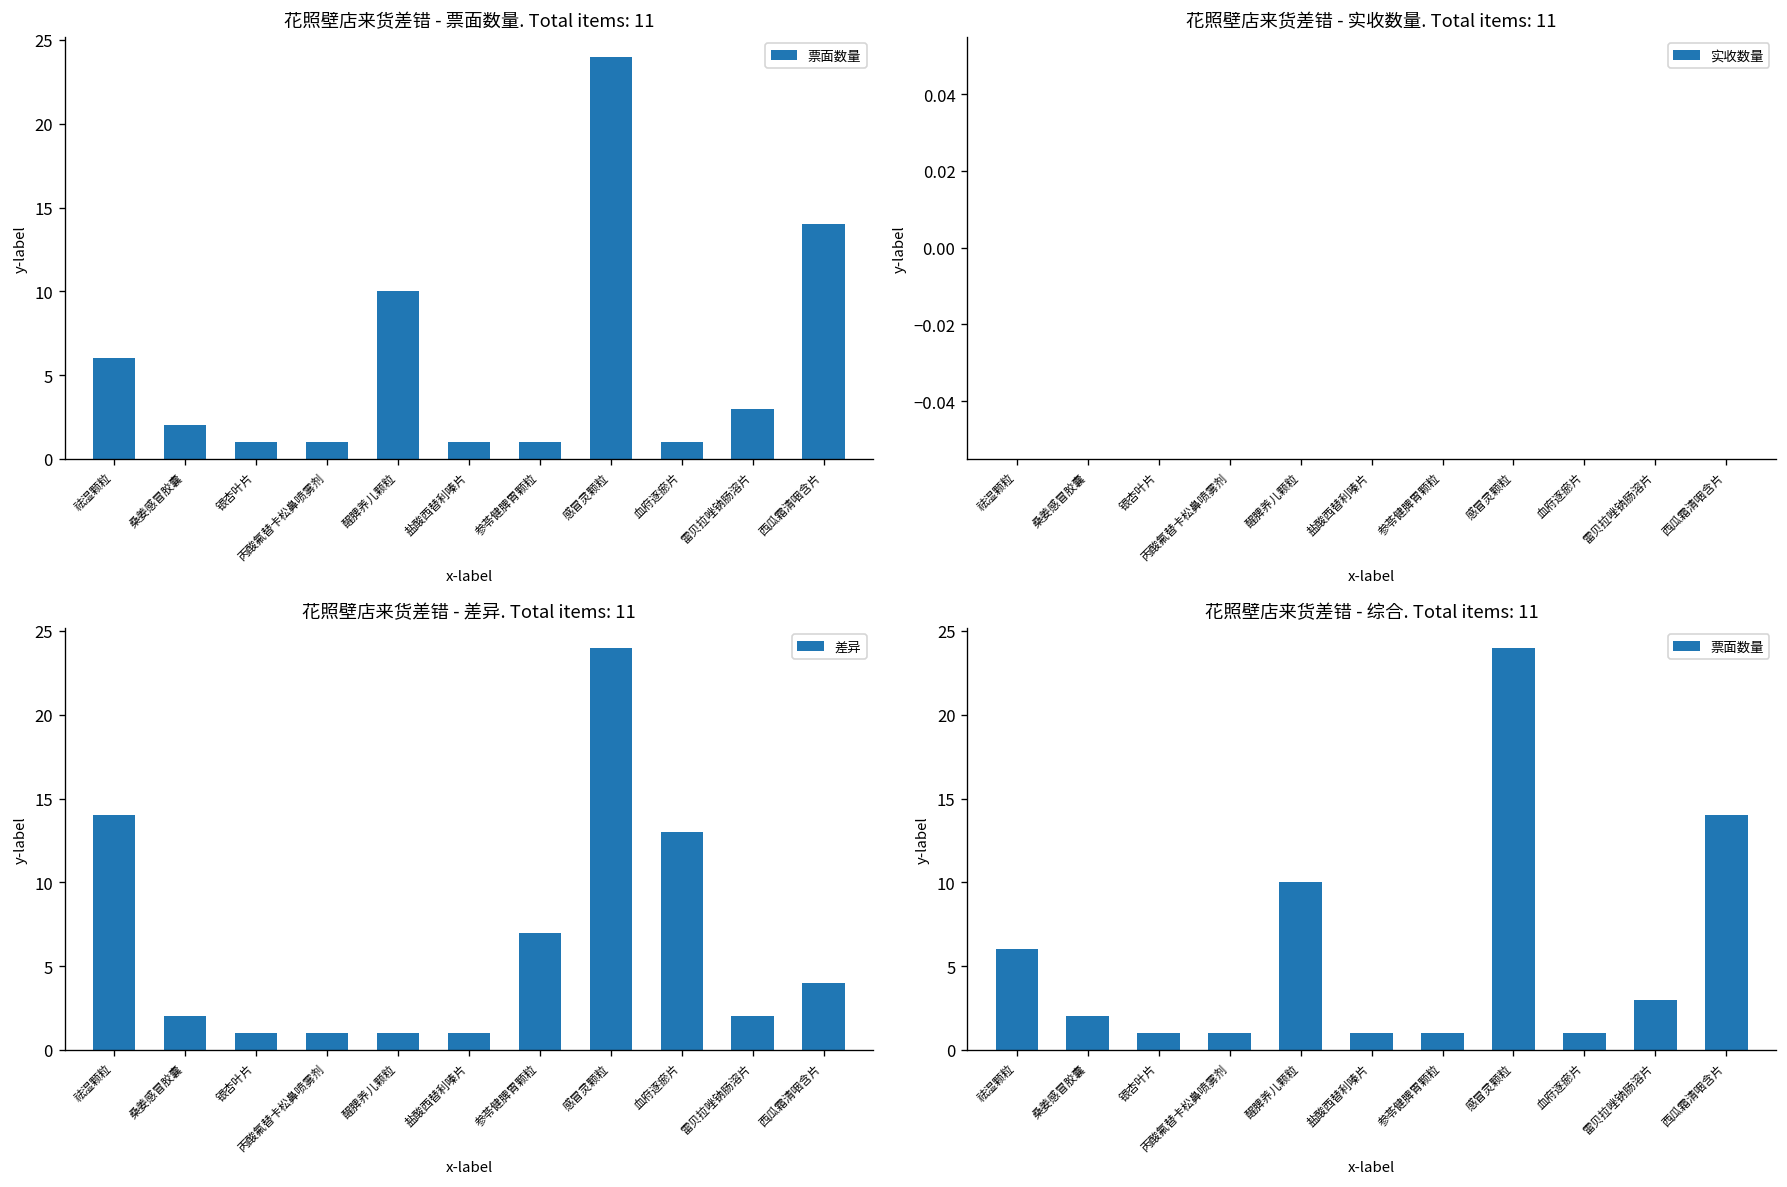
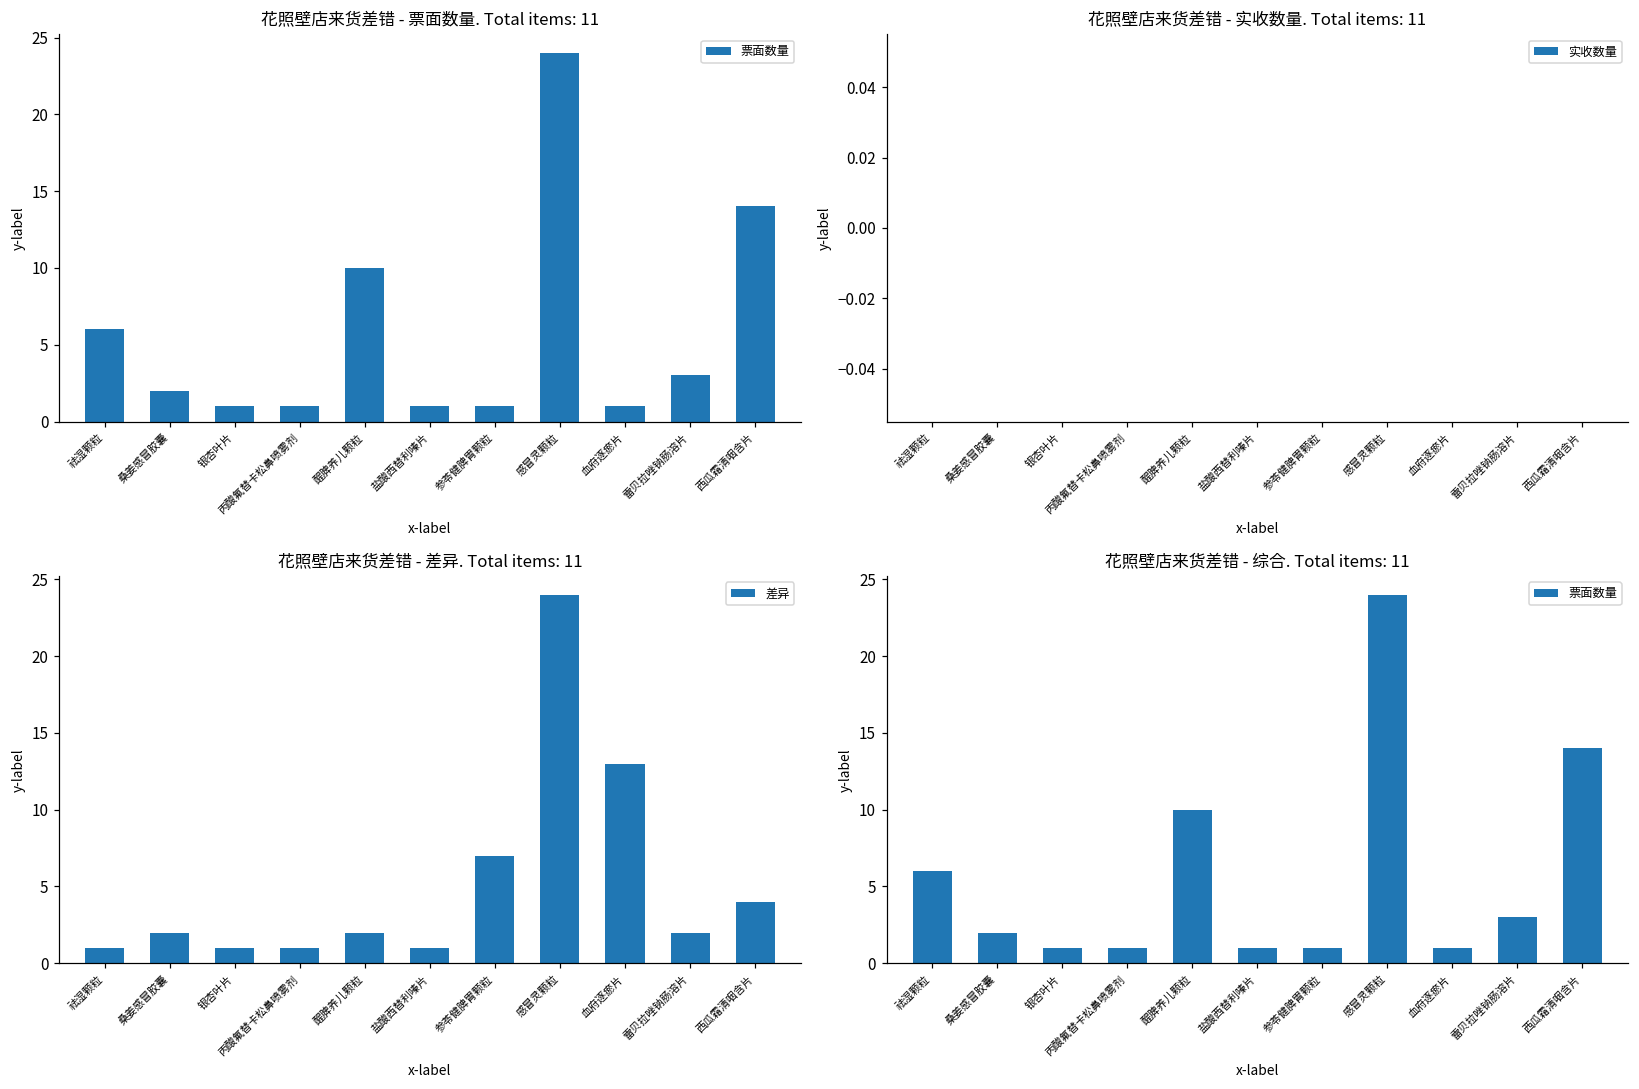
  {
    "花照壁店来货差错 - 票面数量. Total items: 11": {
      "祛湿颗粒": 6.0,
      "桑姜感冒胶囊": 2.0,
      "银杏叶片": 1.0,
      "丙酸氟替卡松鼻喷雾剂": 1.0,
      "醒脾养儿颗粒": 10.0,
      "盐酸西替利嗪片": 1.0,
      "参苓健脾胃颗粒": 1.0,
      "感冒灵颗粒": 24.0,
      "血府逐瘀片": 1.0,
      "雷贝拉唑钠肠溶片": 3.0,
      "西瓜霜清咽含片": 14.0
    },
    "花照壁店来货差错 - 实收数量. Total items: 11": {
      "祛湿颗粒": 0.000,
      "桑姜感冒胶囊": 0.000,
      "银杏叶片": 0.000,
      "丙酸氟替卡松鼻喷雾剂": 0.000,
      "醒脾养儿颗粒": 0.000,
      "盐酸西替利嗪片": 0.000,
      "参苓健脾胃颗粒": 0.000,
      "感冒灵颗粒": 0.000,
      "血府逐瘀片": 0.000,
      "雷贝拉唑钠肠溶片": 0.000,
      "西瓜霜清咽含片": 0.000
    },
    "花照壁店来货差错 - 差异. Total items: 11": {
-     "祛湿颗粒": 14,
+     "祛湿颗粒": 1,
      "桑姜感冒胶囊": 2,
      "银杏叶片": 1,
      "丙酸氟替卡松鼻喷雾剂": 1,
-     "醒脾养儿颗粒": 1,
+     "醒脾养儿颗粒": 2,
      "盐酸西替利嗪片": 1,
      "参苓健脾胃颗粒": 7,
      "感冒灵颗粒": 24,
      "血府逐瘀片": 13,
      "雷贝拉唑钠肠溶片": 2,
      "西瓜霜清咽含片": 4
    },
    "花照壁店来货差错 - 综合. Total items: 11": {
      "祛湿颗粒": 6.0,
      "桑姜感冒胶囊": 2.0,
      "银杏叶片": 1.0,
      "丙酸氟替卡松鼻喷雾剂": 1.0,
      "醒脾养儿颗粒": 10.0,
      "盐酸西替利嗪片": 1.0,
      "参苓健脾胃颗粒": 1.0,
      "感冒灵颗粒": 24.0,
      "血府逐瘀片": 1.0,
      "雷贝拉唑钠肠溶片": 3.0,
      "西瓜霜清咽含片": 14.0
    }
  }
